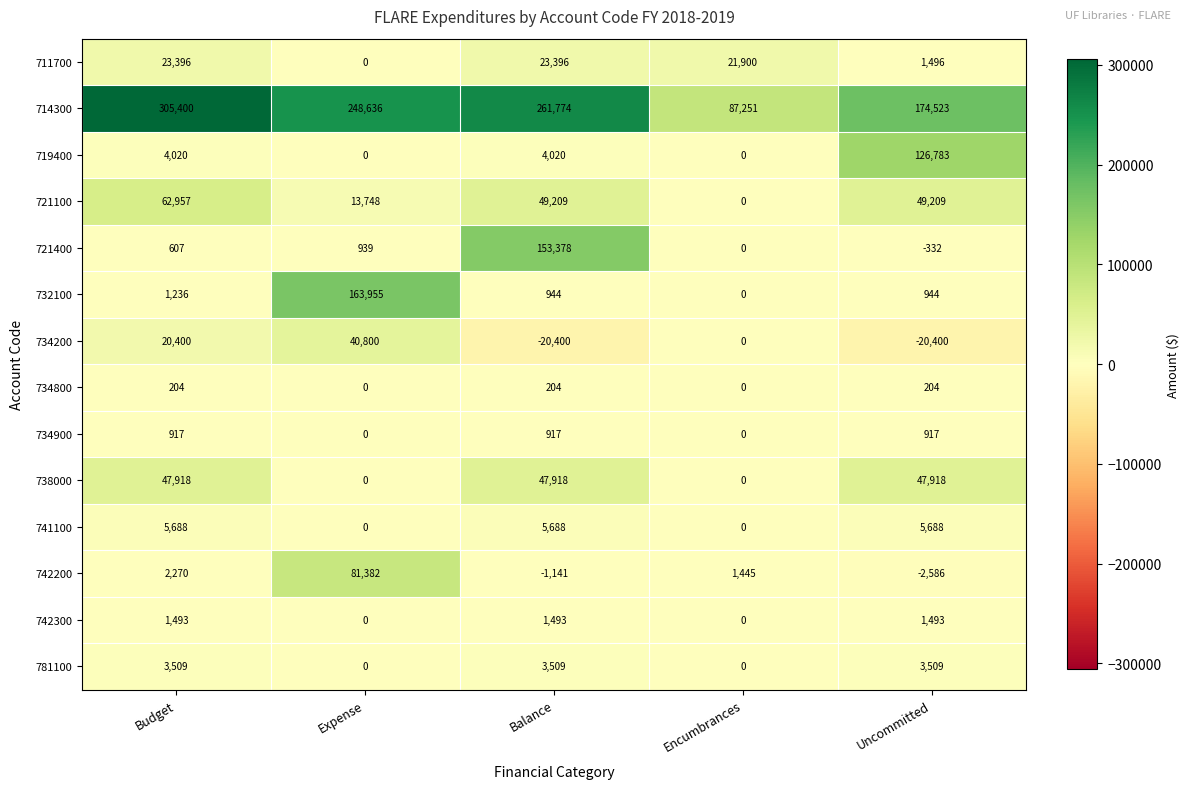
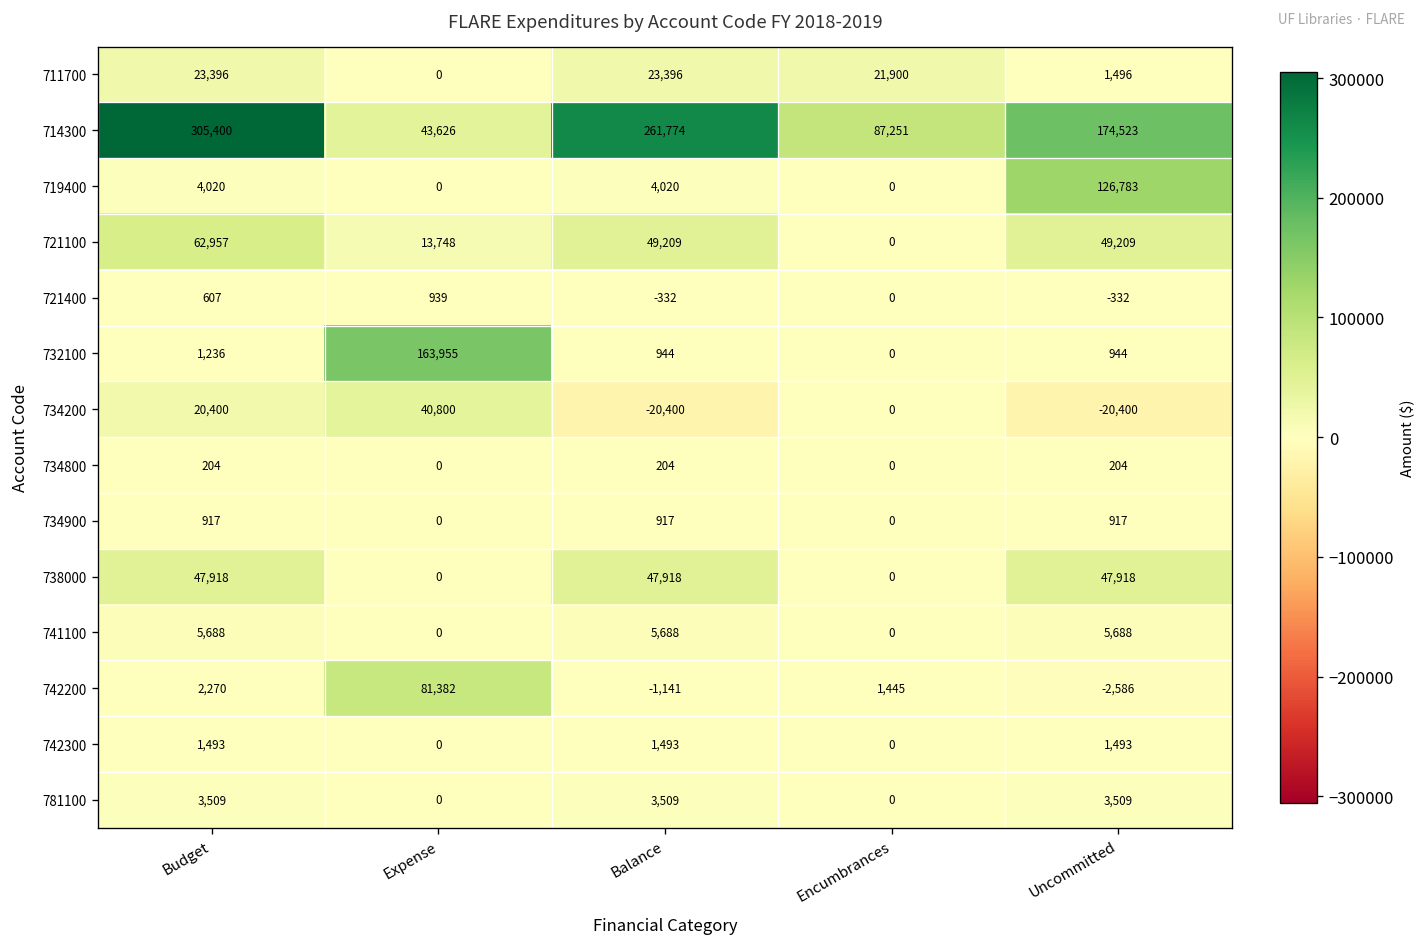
  {
    "711700": {
      "Budget": "23,396",
      "Expense": "0",
      "Balance": "23,396",
      "Encumbrances": "21,900",
      "Uncommitted": "1,496"
    },
    "714300": {
      "Budget": "305,400",
-     "Expense": "248,636",
+     "Expense": "43,626",
      "Balance": "261,774",
      "Encumbrances": "87,251",
      "Uncommitted": "174,523"
    },
    "719400": {
      "Budget": "4,020",
      "Expense": "0",
      "Balance": "4,020",
      "Encumbrances": "0",
      "Uncommitted": "126,783"
    },
    "721100": {
      "Budget": "62,957",
      "Expense": "13,748",
      "Balance": "49,209",
      "Encumbrances": "0",
      "Uncommitted": "49,209"
    },
    "721400": {
      "Budget": "607",
      "Expense": "939",
-     "Balance": "153,378",
+     "Balance": "-332",
      "Encumbrances": "0",
      "Uncommitted": "-332"
    },
    "732100": {
      "Budget": "1,236",
      "Expense": "163,955",
      "Balance": "944",
      "Encumbrances": "0",
      "Uncommitted": "944"
    },
    "734200": {
      "Budget": "20,400",
      "Expense": "40,800",
      "Balance": "-20,400",
      "Encumbrances": "0",
      "Uncommitted": "-20,400"
    },
    "734800": {
      "Budget": "204",
      "Expense": "0",
      "Balance": "204",
      "Encumbrances": "0",
      "Uncommitted": "204"
    },
    "734900": {
      "Budget": "917",
      "Expense": "0",
      "Balance": "917",
      "Encumbrances": "0",
      "Uncommitted": "917"
    },
    "738000": {
      "Budget": "47,918",
      "Expense": "0",
      "Balance": "47,918",
      "Encumbrances": "0",
      "Uncommitted": "47,918"
    },
    "741100": {
      "Budget": "5,688",
      "Expense": "0",
      "Balance": "5,688",
      "Encumbrances": "0",
      "Uncommitted": "5,688"
    },
    "742200": {
      "Budget": "2,270",
      "Expense": "81,382",
      "Balance": "-1,141",
      "Encumbrances": "1,445",
      "Uncommitted": "-2,586"
    },
    "742300": {
      "Budget": "1,493",
      "Expense": "0",
      "Balance": "1,493",
      "Encumbrances": "0",
      "Uncommitted": "1,493"
    },
    "781100": {
      "Budget": "3,509",
      "Expense": "0",
      "Balance": "3,509",
      "Encumbrances": "0",
      "Uncommitted": "3,509"
    }
  }
